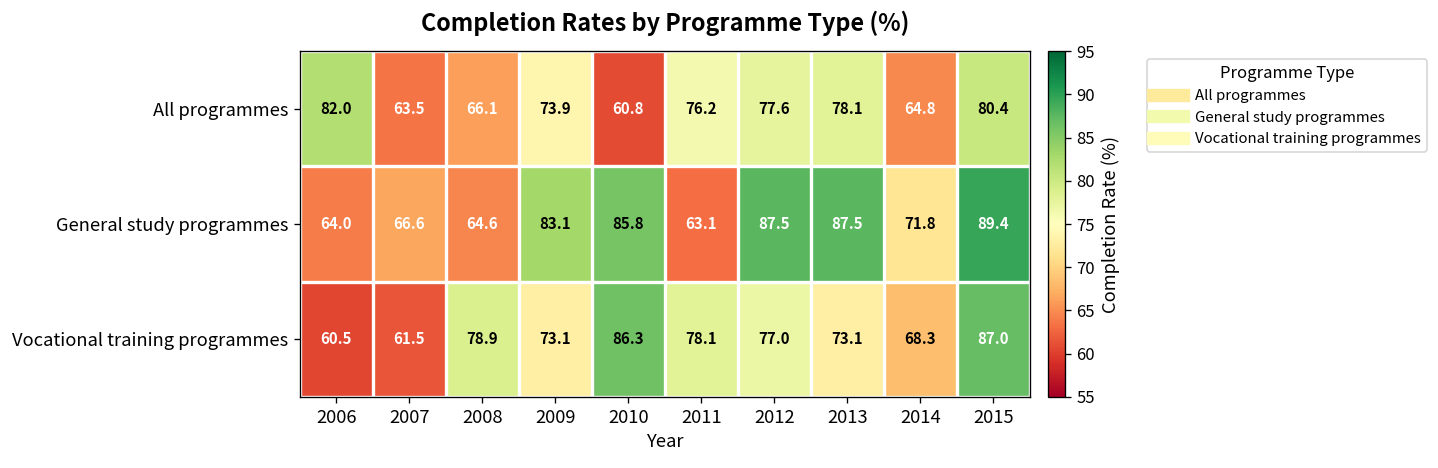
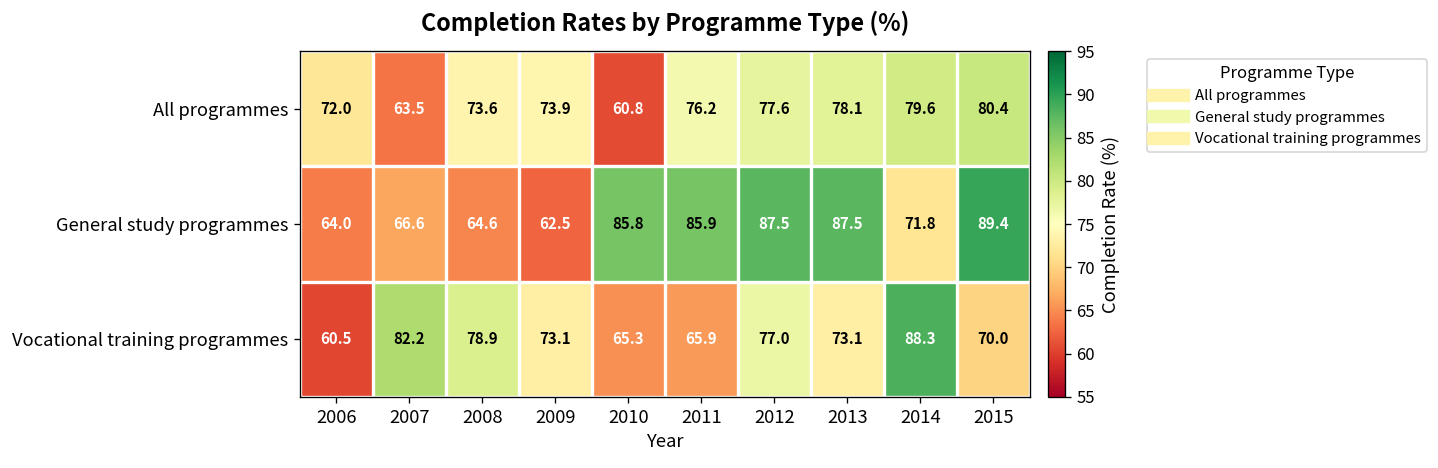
  {
    "All programmes": {
-     "2006": 82.0,
+     "2006": 72.0,
      "2007": 63.5,
-     "2008": 66.1,
+     "2008": 73.6,
      "2009": 73.9,
      "2010": 60.8,
      "2011": 76.2,
      "2012": 77.6,
      "2013": 78.1,
-     "2014": 64.8,
+     "2014": 79.6,
      "2015": 80.4
    },
    "General study programmes": {
      "2006": 64.0,
      "2007": 66.6,
      "2008": 64.6,
-     "2009": 83.1,
+     "2009": 62.5,
      "2010": 85.8,
-     "2011": 63.1,
+     "2011": 85.9,
      "2012": 87.5,
      "2013": 87.5,
      "2014": 71.8,
      "2015": 89.4
    },
    "Vocational training programmes": {
      "2006": 60.5,
-     "2007": 61.5,
+     "2007": 82.2,
      "2008": 78.9,
      "2009": 73.1,
-     "2010": 86.3,
-     "2011": 78.1,
+     "2010": 65.3,
+     "2011": 65.9,
      "2012": 77.0,
      "2013": 73.1,
-     "2014": 68.3,
-     "2015": 87.0
+     "2014": 88.3,
+     "2015": 70.0
    }
  }
